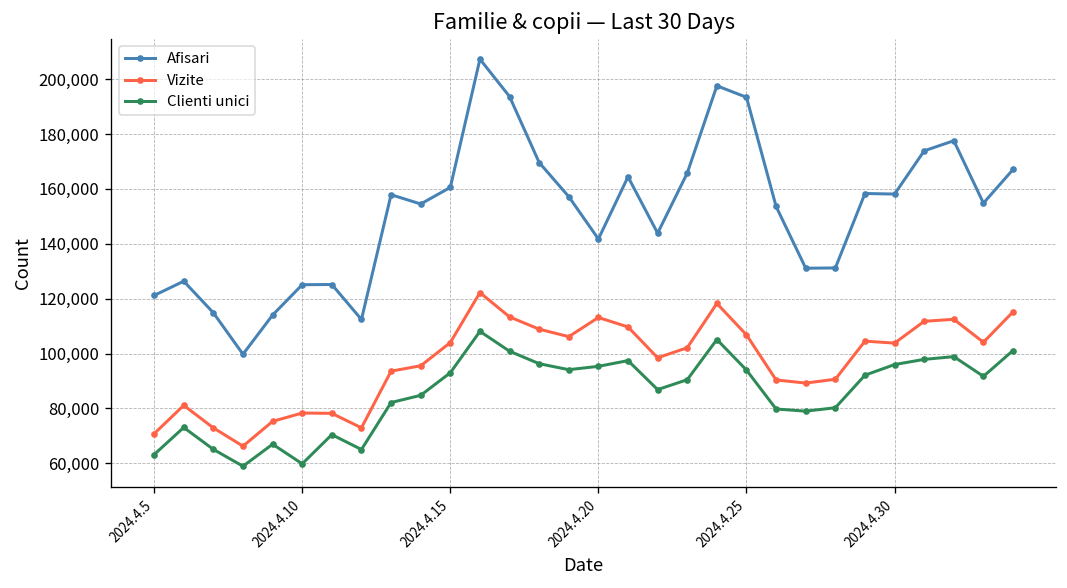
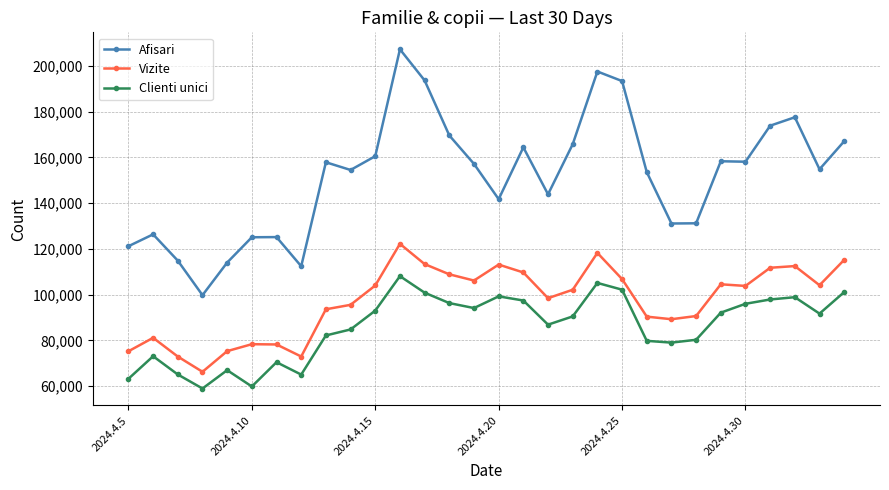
  {
    "Afisari": {
      "2024.4.5": "121,000",
      "2024.4.10": "125,000",
      "2024.4.15": "161,000",
      "2024.4.20": "142,000",
      "2024.4.25": "193,000",
      "2024.4.30": "158,000"
    },
    "Vizite": {
-     "2024.4.5": "71,000",
+     "2024.4.5": "75,000",
      "2024.4.10": "78,000",
      "2024.4.15": "104,000",
      "2024.4.20": "113,000",
      "2024.4.25": "107,000",
      "2024.4.30": "104,000"
    },
    "Clienti unici": {
      "2024.4.5": "63,000",
      "2024.4.10": "60,000",
      "2024.4.15": "93,000",
-     "2024.4.20": "95,000",
-     "2024.4.25": "94,000",
+     "2024.4.20": "99,000",
+     "2024.4.25": "102,000",
      "2024.4.30": "96,000"
    }
  }
